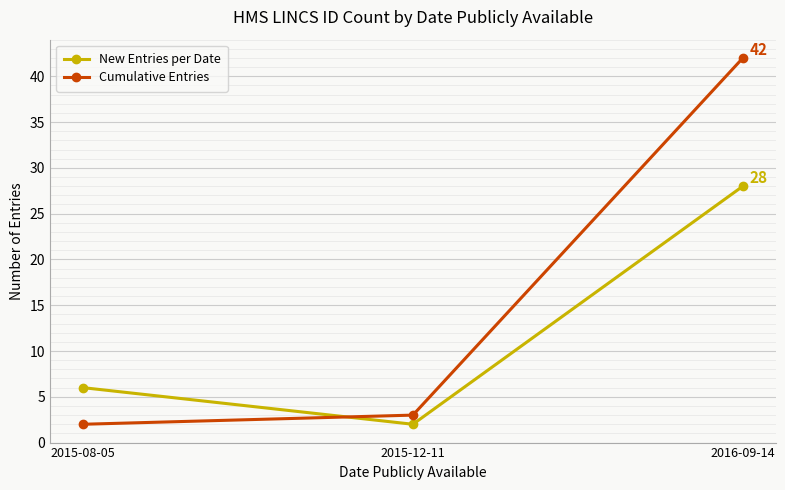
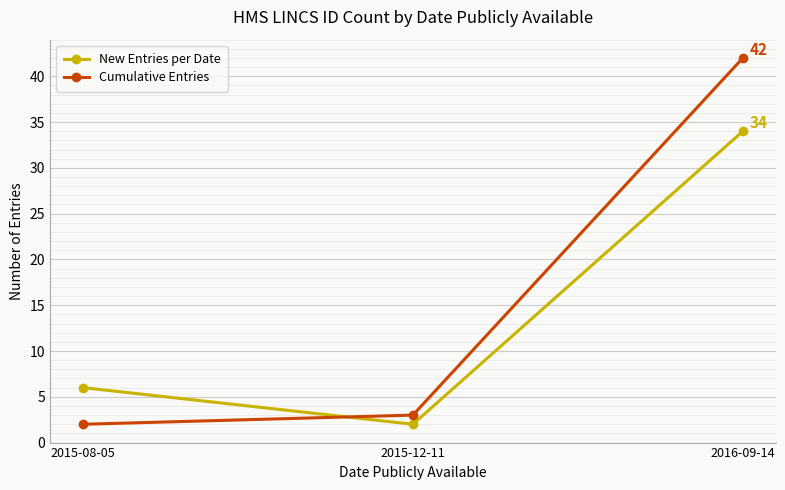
  {
    "New Entries per Date": {
-     "2016-09-14": 28
+     "2016-09-14": 34
    },
    "Cumulative Entries": {
      "2016-09-14": 42
    }
  }
